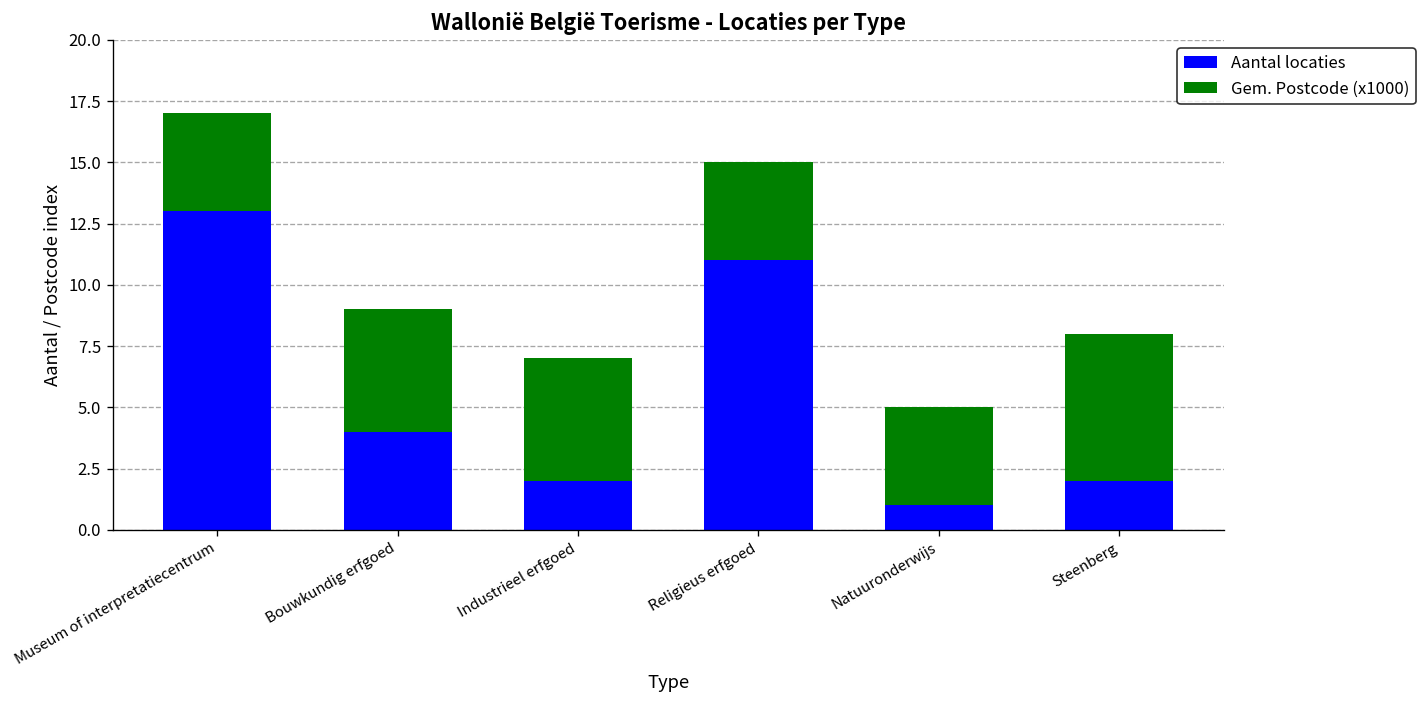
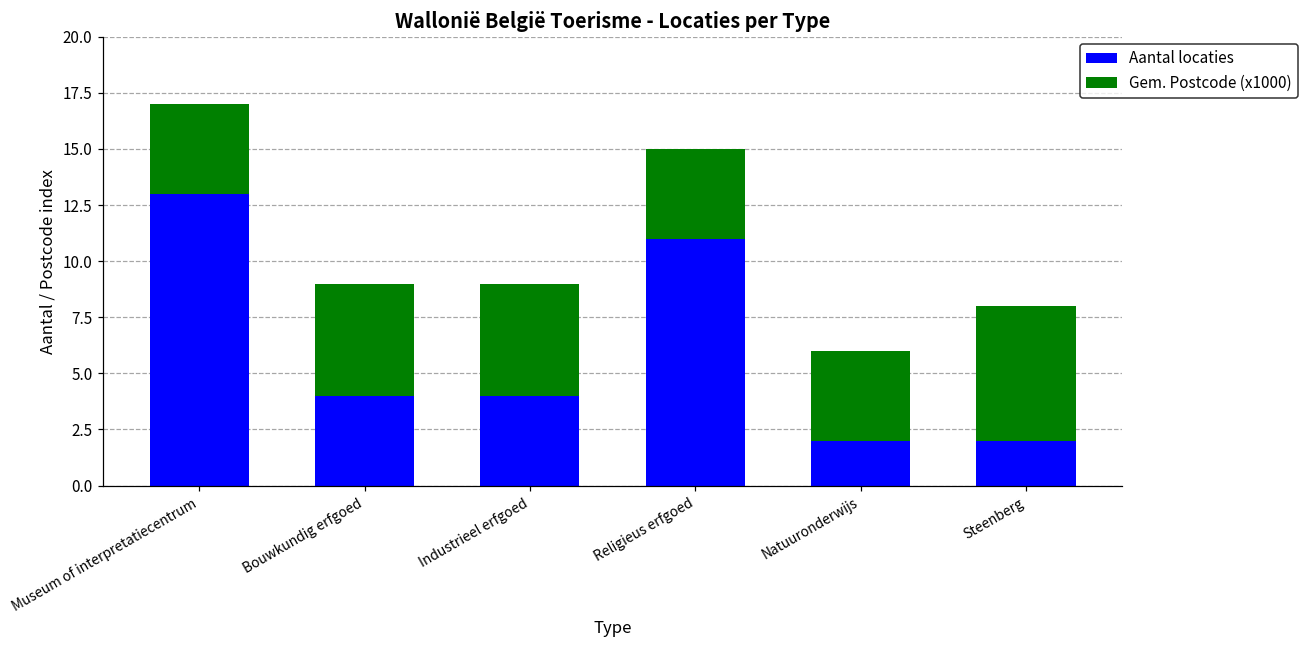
  {
    "Aantal locaties": {
      "Museum of interpretatiecentrum": 13,
      "Bouwkundig erfgoed": 4,
-     "Industrieel erfgoed": 2,
+     "Industrieel erfgoed": 4,
      "Religieus erfgoed": 11,
-     "Natuuronderwijs": 1,
+     "Natuuronderwijs": 2,
      "Steenberg": 2
    },
    "Gem. Postcode (x1000)": {
      "Museum of interpretatiecentrum": 4,
      "Bouwkundig erfgoed": 5,
      "Industrieel erfgoed": 5,
      "Religieus erfgoed": 4,
      "Natuuronderwijs": 4,
      "Steenberg": 6
    }
  }
